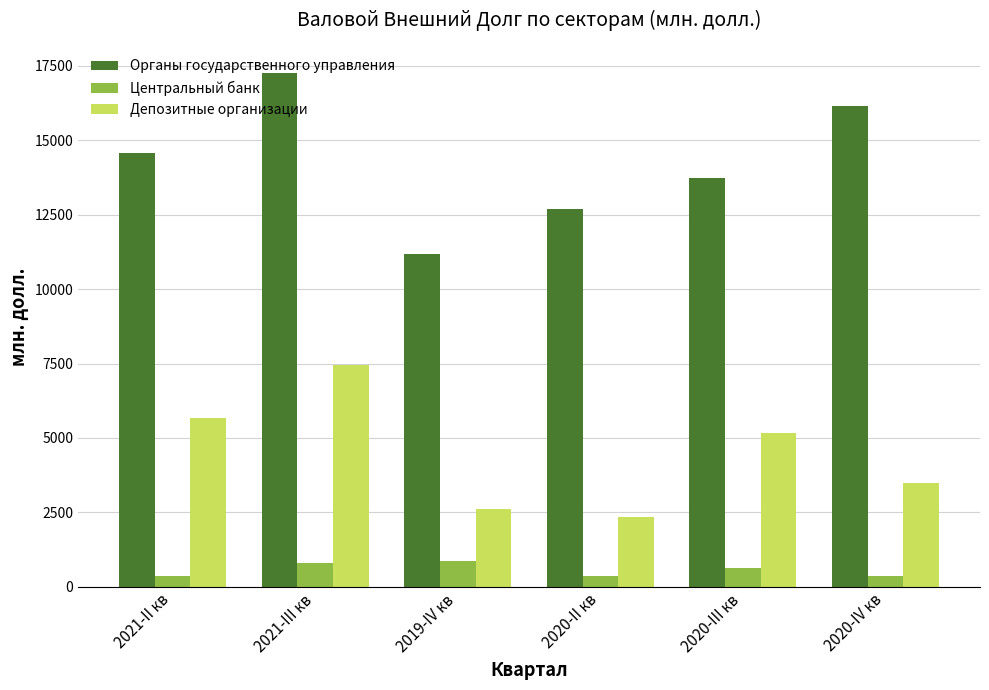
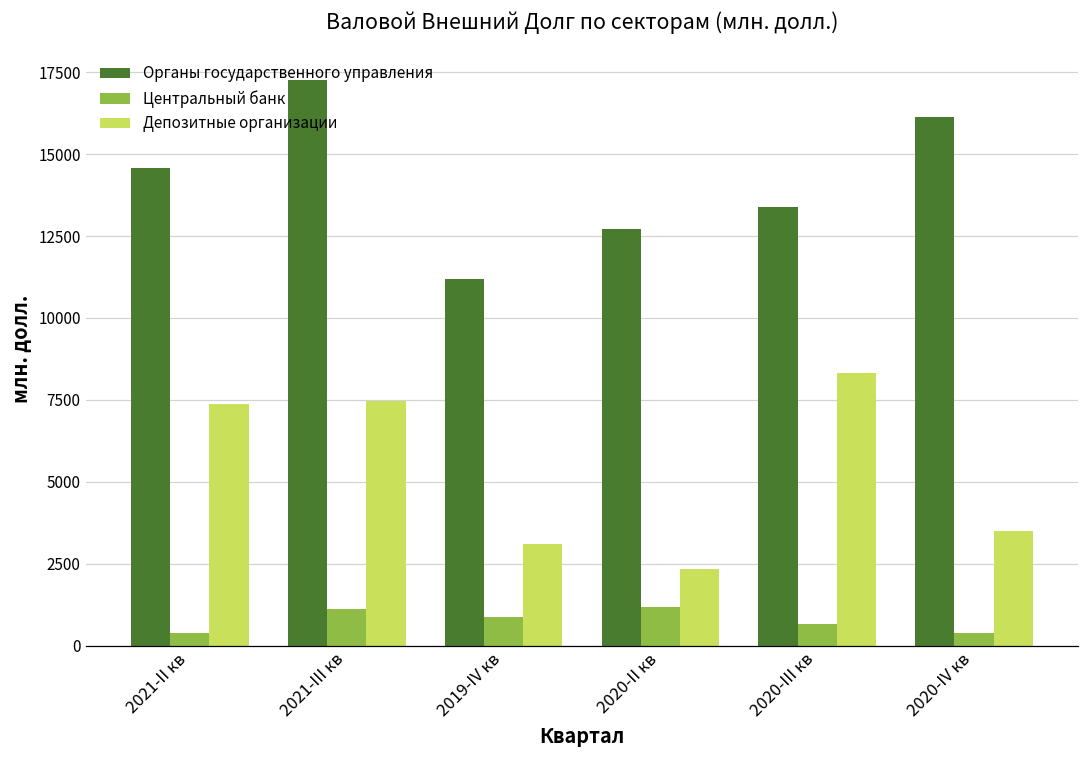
  {
    "Органы государственного управления": {
      "2021-II кв": 14600,
      "2021-III кв": 17300,
      "2019-IV кв": 11200,
      "2020-II кв": 12700,
-     "2020-III кв": 13700,
+     "2020-III кв": 13400,
      "2020-IV кв": 16100
    },
    "Центральный банк": {
      "2021-II кв": 400,
-     "2021-III кв": 800,
+     "2021-III кв": 1100,
      "2019-IV кв": 900,
-     "2020-II кв": 400,
+     "2020-II кв": 1200,
      "2020-III кв": 600,
      "2020-IV кв": 400
    },
    "Депозитные организации": {
-     "2021-II кв": 5700,
+     "2021-II кв": 7400,
      "2021-III кв": 7500,
-     "2019-IV кв": 2600,
+     "2019-IV кв": 3100,
      "2020-II кв": 2300,
-     "2020-III кв": 5200,
+     "2020-III кв": 8300,
      "2020-IV кв": 3500
    }
  }
